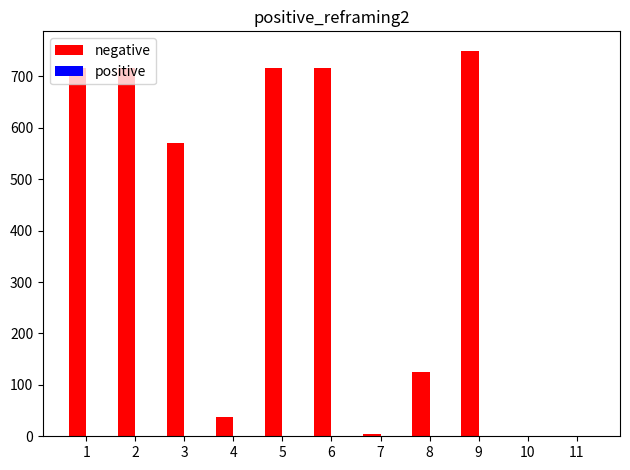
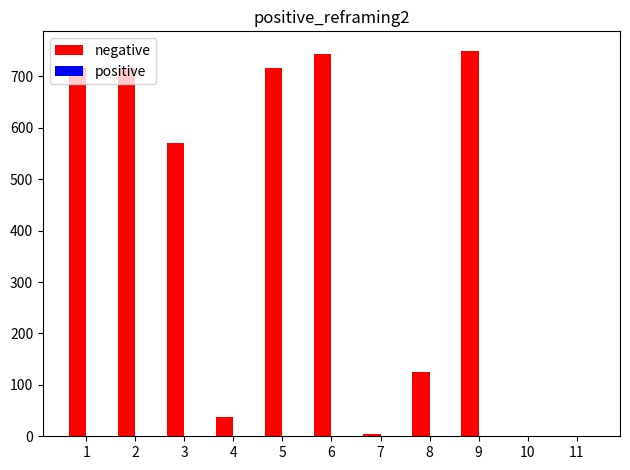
  {
    "negative": {
      "3": 570,
      "4": 40,
      "5": 720,
-     "6": 720,
+     "6": 740,
      "7": 10,
      "8": 130,
      "9": 750
    },
    "positive": {
      "1": 0,
      "2": 0,
      "3": 0,
      "4": 0,
      "5": 0,
      "6": 0,
      "7": 0,
      "8": 0,
      "9": 0,
      "10": 0,
      "11": 0
    }
  }
